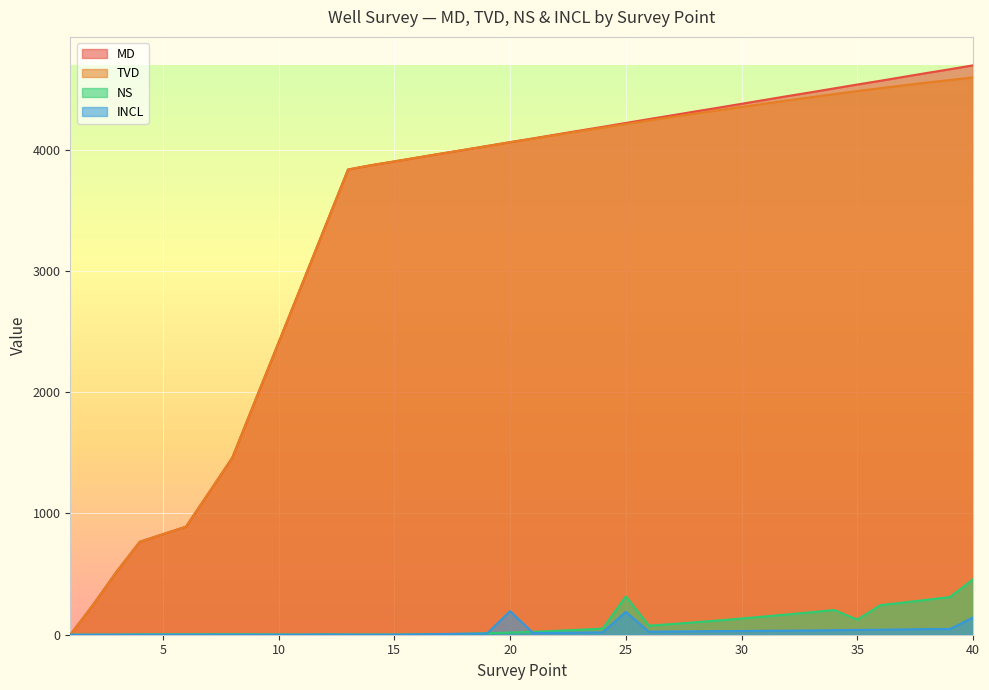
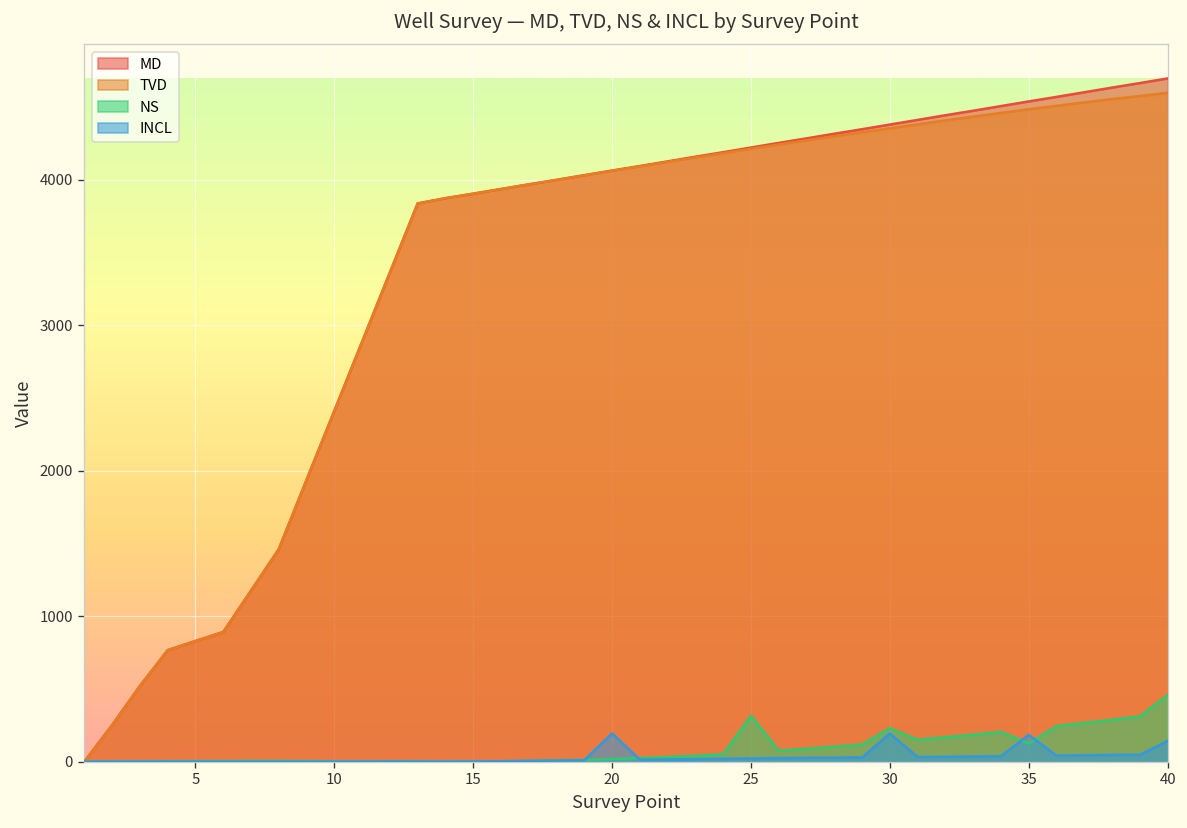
  {
    "NS": {
      "20": 20,
      "25": 320,
-     "30": 130,
+     "30": 230,
      "35": 120,
      "40": 460
    },
    "INCL": {
      "20": 190,
-     "25": 190,
-     "30": 30,
-     "35": 40,
+     "25": 20,
+     "30": 190,
+     "35": 180,
      "40": 140
    }
  }
